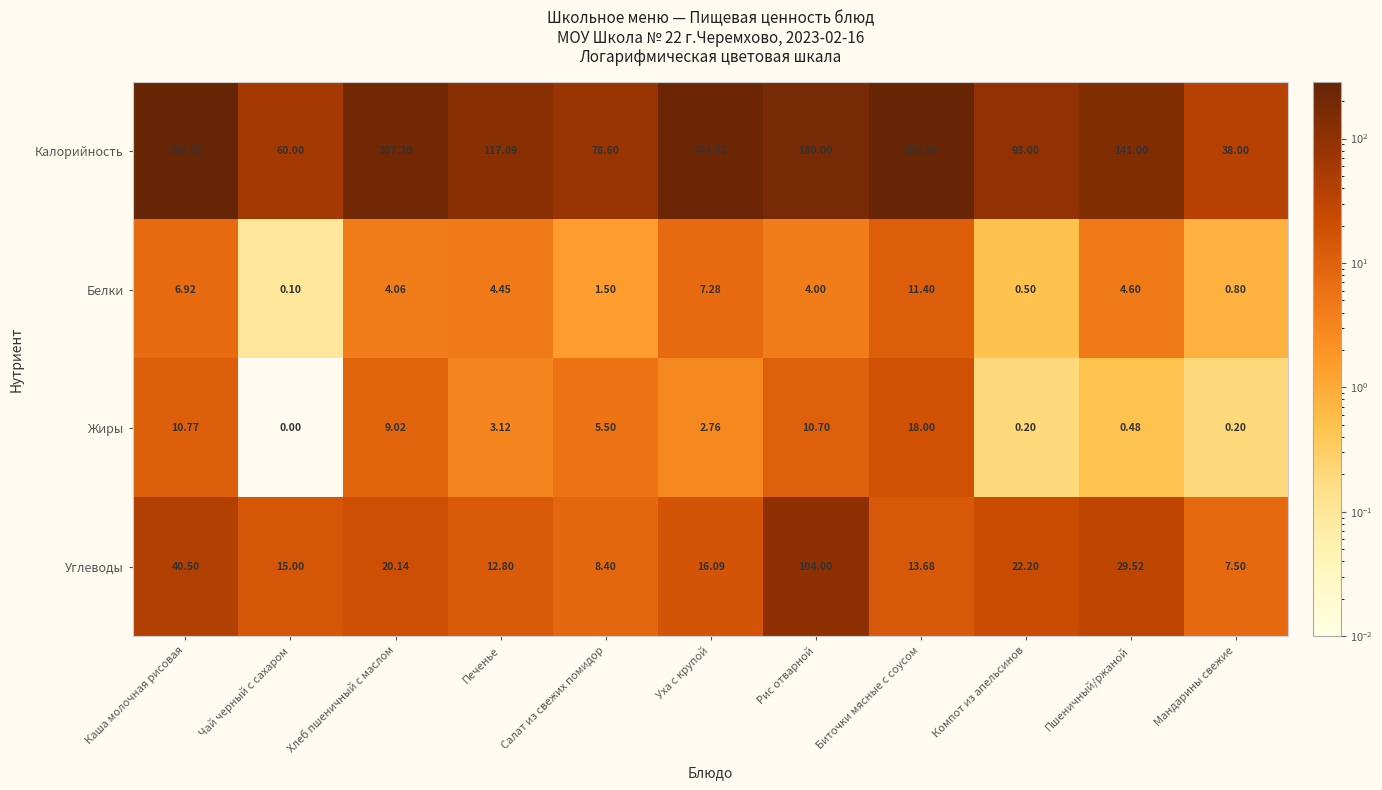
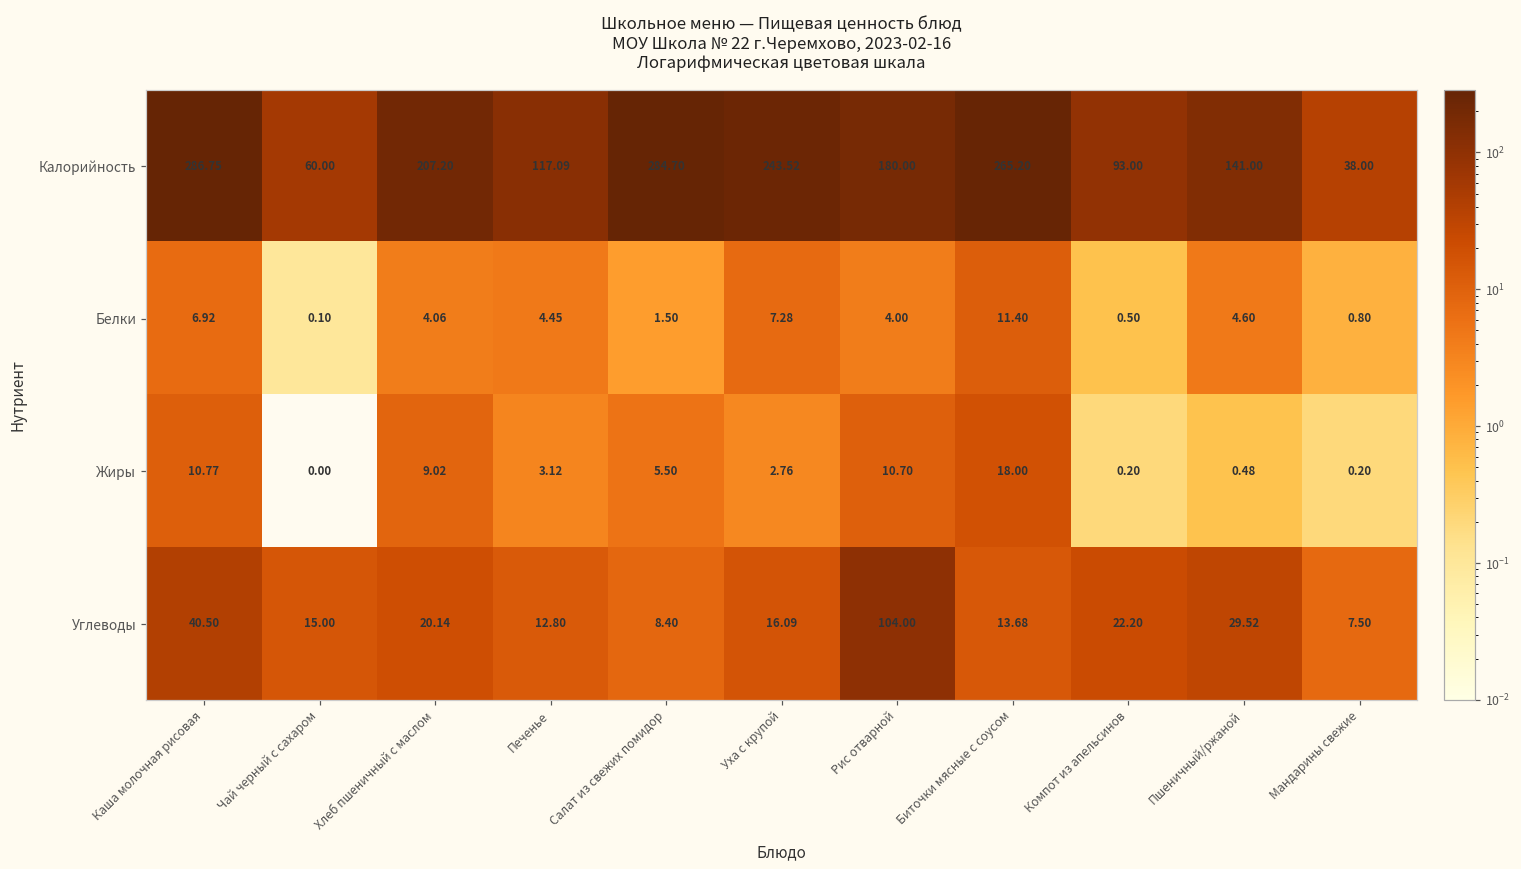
  {
    "Калорийность": {
      "Каша молочная рисовая": 286.75,
      "Чай черный с сахаром": 60.00,
      "Хлеб пшеничный с маслом": 207.20,
      "Печенье": 117.09,
-     "Салат из свежих помидор": 78.60,
+     "Салат из свежих помидор": 284.70,
      "Уха с крупой": 243.52,
      "Рис отварной": 180.00,
      "Биточки мясные с соусом": 265.20,
      "Компот из апельсинов": 93.00,
      "Пшеничный/ржаной": 141.00,
      "Мандарины свежие": 38.00
    },
    "Белки": {
      "Каша молочная рисовая": 6.92,
      "Чай черный с сахаром": 0.10,
      "Хлеб пшеничный с маслом": 4.06,
      "Печенье": 4.45,
      "Салат из свежих помидор": 1.50,
      "Уха с крупой": 7.28,
      "Рис отварной": 4.00,
      "Биточки мясные с соусом": 11.40,
      "Компот из апельсинов": 0.50,
      "Пшеничный/ржаной": 4.60,
      "Мандарины свежие": 0.80
    },
    "Жиры": {
      "Каша молочная рисовая": 10.77,
      "Чай черный с сахаром": 0.00,
      "Хлеб пшеничный с маслом": 9.02,
      "Печенье": 3.12,
      "Салат из свежих помидор": 5.50,
      "Уха с крупой": 2.76,
      "Рис отварной": 10.70,
      "Биточки мясные с соусом": 18.00,
      "Компот из апельсинов": 0.20,
      "Пшеничный/ржаной": 0.48,
      "Мандарины свежие": 0.20
    },
    "Углеводы": {
      "Каша молочная рисовая": 40.50,
      "Чай черный с сахаром": 15.00,
      "Хлеб пшеничный с маслом": 20.14,
      "Печенье": 12.80,
      "Салат из свежих помидор": 8.40,
      "Уха с крупой": 16.09,
      "Рис отварной": 104.00,
      "Биточки мясные с соусом": 13.68,
      "Компот из апельсинов": 22.20,
      "Пшеничный/ржаной": 29.52,
      "Мандарины свежие": 7.50
    }
  }
